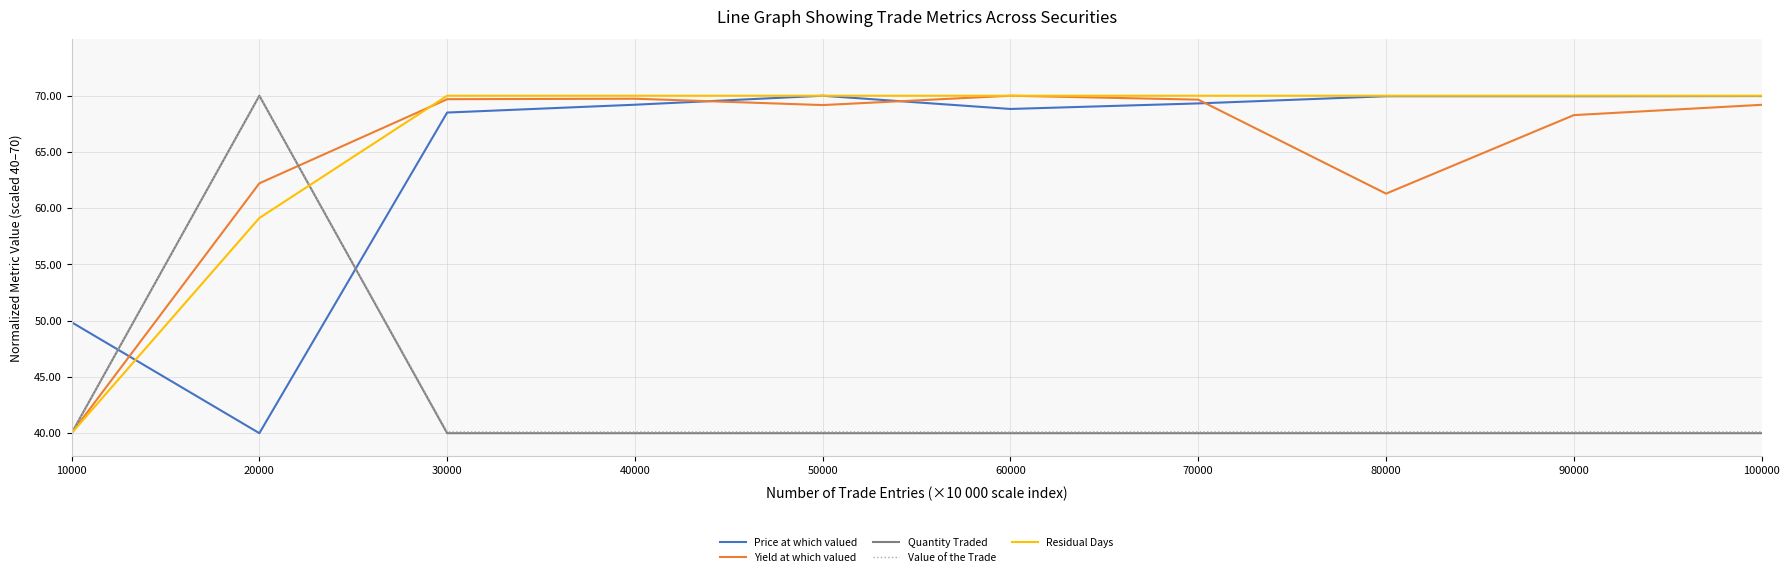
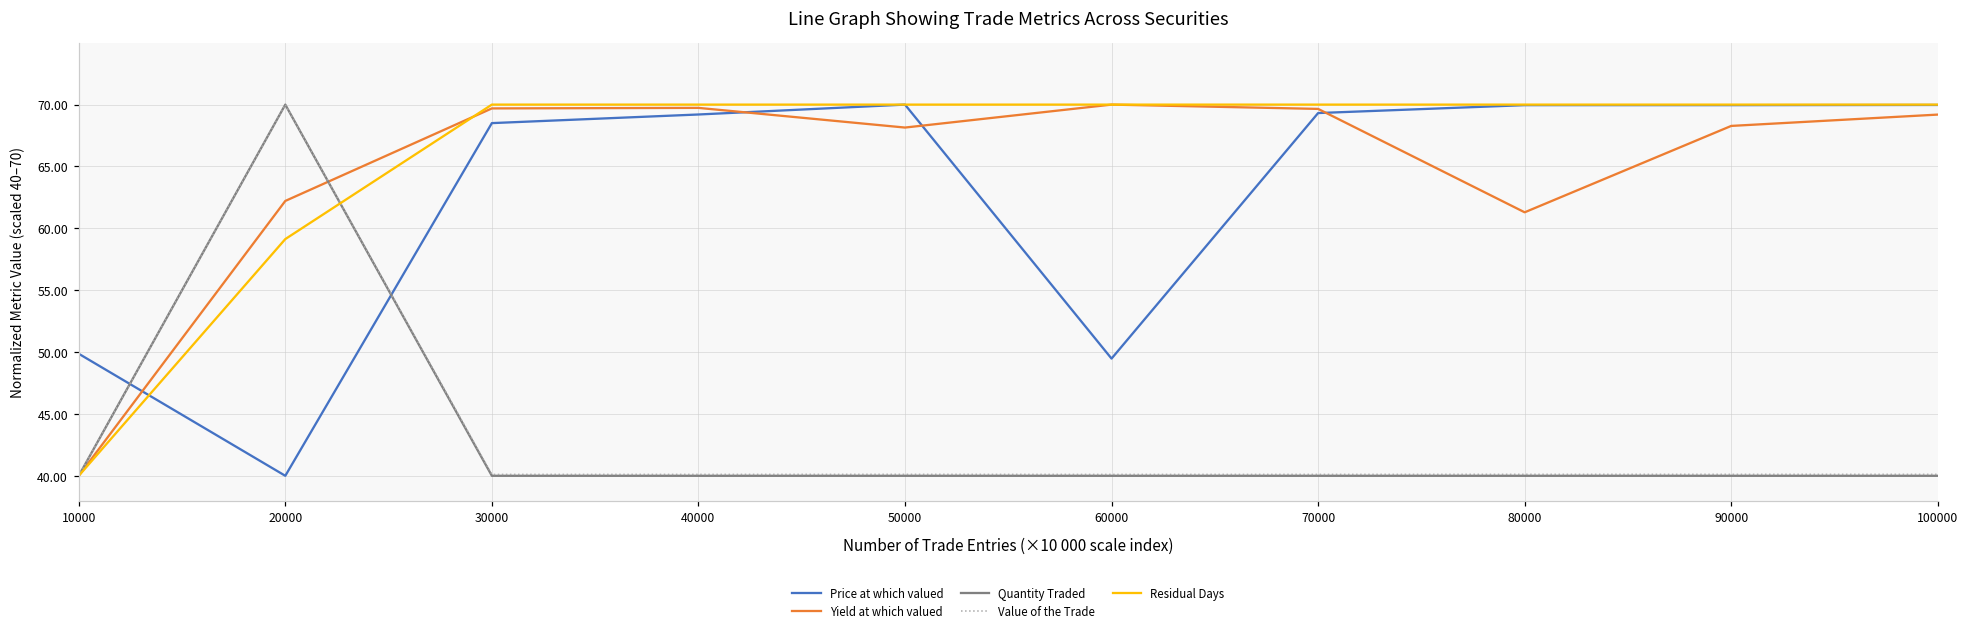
  {
    "Price at which valued": {
      "10000": 49.9,
      "20000": 40.0,
      "30000": 68.5,
      "40000": 69.2,
-     "60000": 68.8,
+     "60000": 49.5,
      "70000": 69.3
    },
    "Yield at which valued": {
      "20000": 62.2,
      "30000": 69.7,
      "40000": 69.7,
-     "50000": 69.2,
+     "50000": 68.1,
      "70000": 69.7,
      "80000": 61.3,
      "90000": 68.3,
      "100000": 69.2
    },
    "Residual Days": {
      "20000": 59.1,
      "30000": 70.0,
      "40000": 70.0,
      "70000": 70.0
    }
  }
